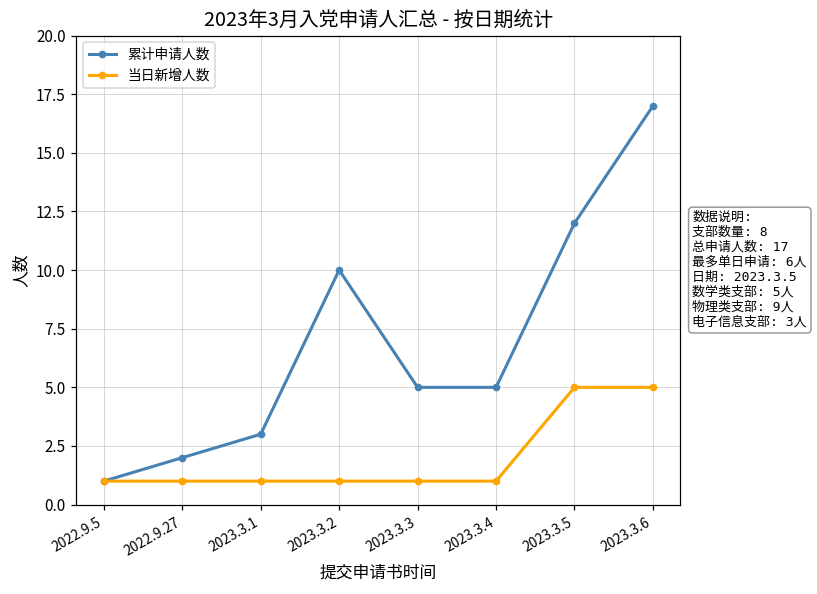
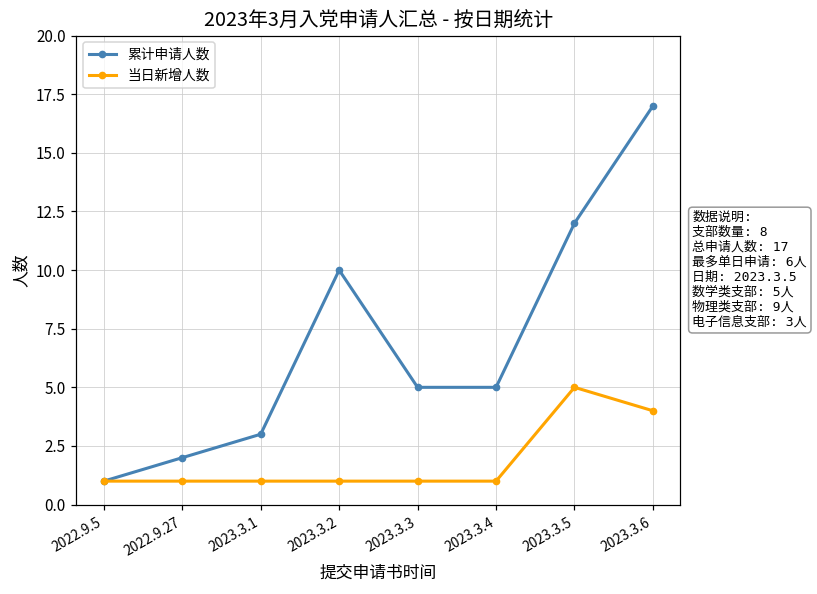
  {
    "累计申请人数": {
      "2022.9.27": 2,
      "2023.3.1": 3,
      "2023.3.2": 10,
      "2023.3.3": 5,
      "2023.3.4": 5,
      "2023.3.5": 12,
      "2023.3.6": 17
    },
    "当日新增人数": {
      "2022.9.27": 1,
      "2023.3.1": 1,
      "2023.3.2": 1,
      "2023.3.3": 1,
      "2023.3.4": 1,
      "2023.3.5": 5,
-     "2023.3.6": 5
+     "2023.3.6": 4
    }
  }
